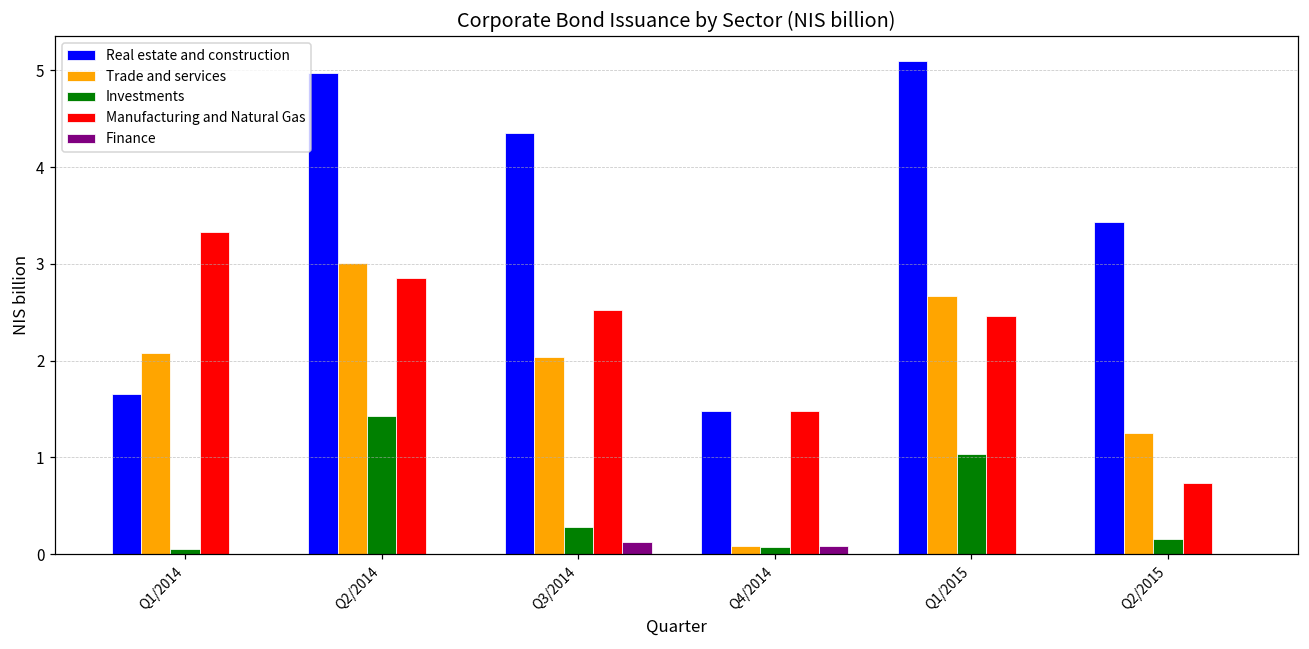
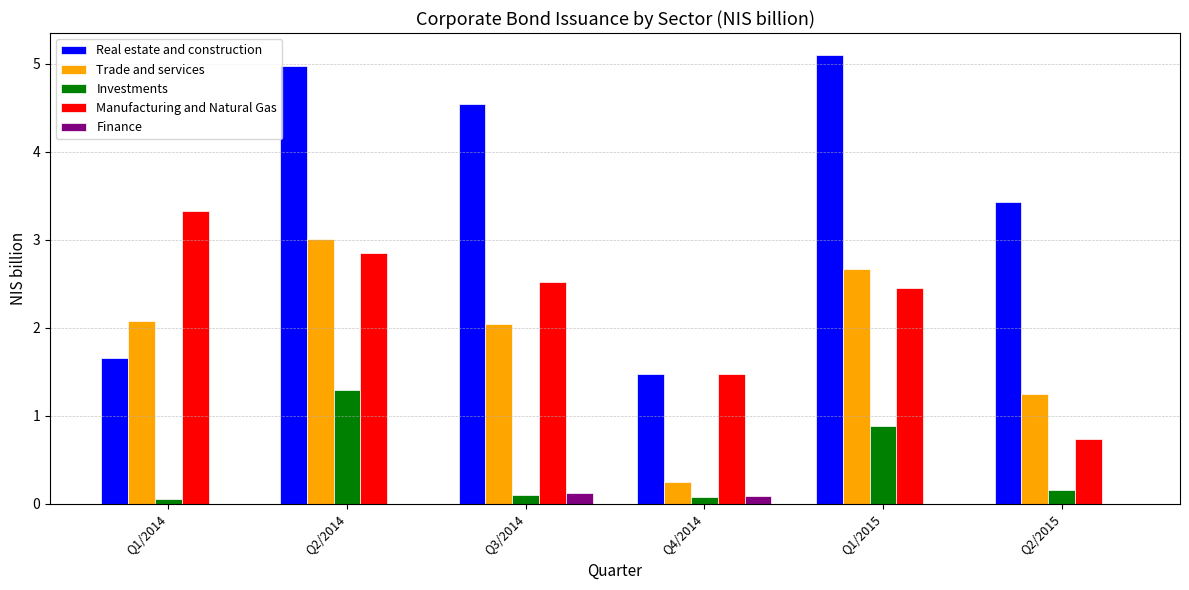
  {
    "Real estate and construction": {
      "Q1/2014": 1.7,
      "Q2/2014": 5.0,
-     "Q3/2014": 4.3,
+     "Q3/2014": 4.5,
      "Q4/2014": 1.5,
      "Q1/2015": 5.1,
      "Q2/2015": 3.4
    },
    "Trade and services": {
      "Q1/2014": 2.1,
      "Q2/2014": 3.0,
      "Q3/2014": 2.0,
-     "Q4/2014": 0.1,
+     "Q4/2014": 0.2,
      "Q1/2015": 2.7,
      "Q2/2015": 1.2
    },
    "Investments": {
      "Q1/2014": 0.1,
-     "Q2/2014": 1.4,
-     "Q3/2014": 0.3,
+     "Q2/2014": 1.3,
+     "Q3/2014": 0.1,
      "Q4/2014": 0.1,
-     "Q1/2015": 1.0,
+     "Q1/2015": 0.9,
      "Q2/2015": 0.2
    },
    "Manufacturing and Natural Gas": {
      "Q1/2014": 3.3,
      "Q2/2014": 2.9,
      "Q3/2014": 2.5,
      "Q4/2014": 1.5,
      "Q1/2015": 2.5,
      "Q2/2015": 0.7
    },
    "Finance": {
      "Q1/2014": 0.0,
      "Q2/2014": 0.0,
      "Q3/2014": 0.1,
      "Q4/2014": 0.1,
      "Q1/2015": 0.0,
      "Q2/2015": 0.0
    }
  }
